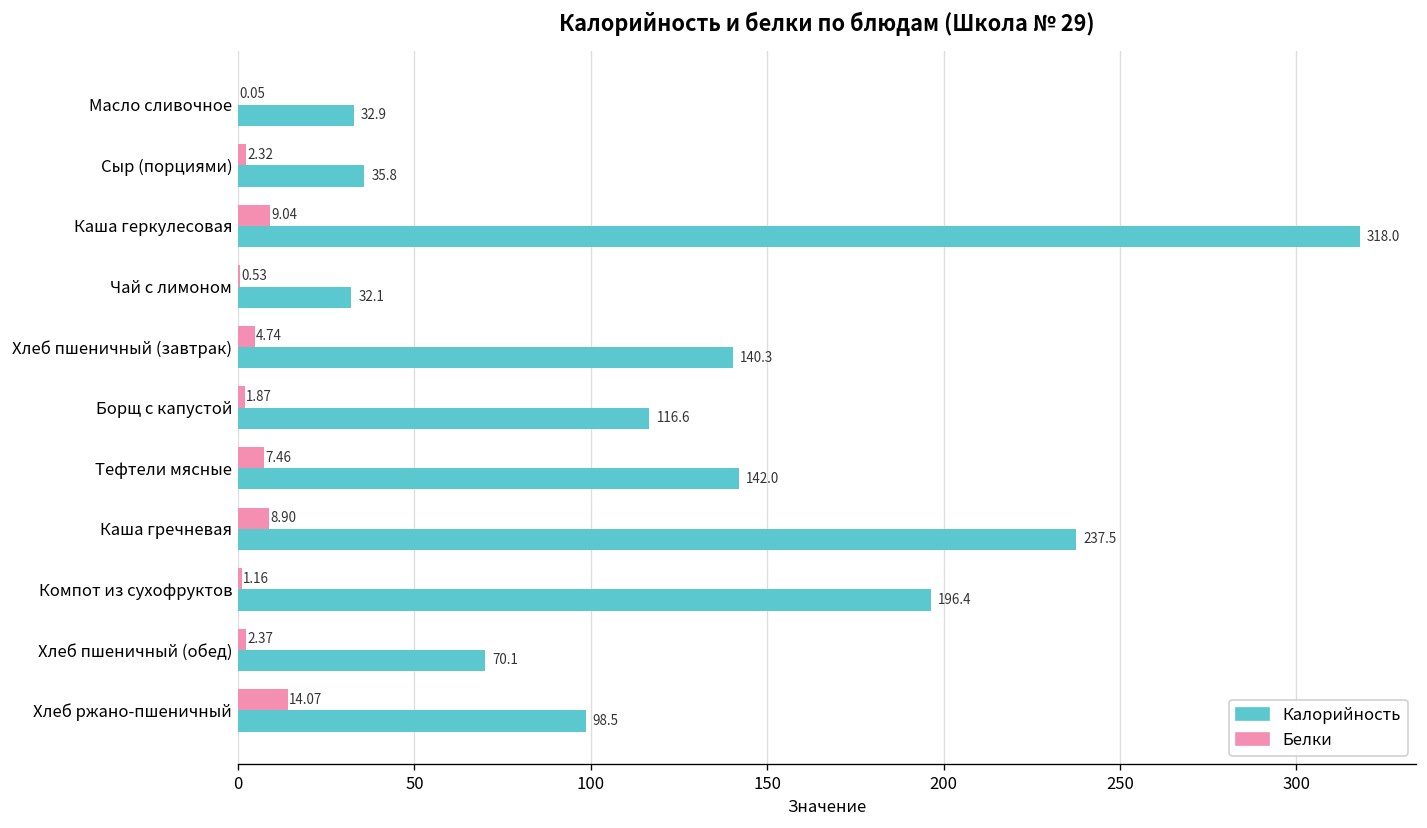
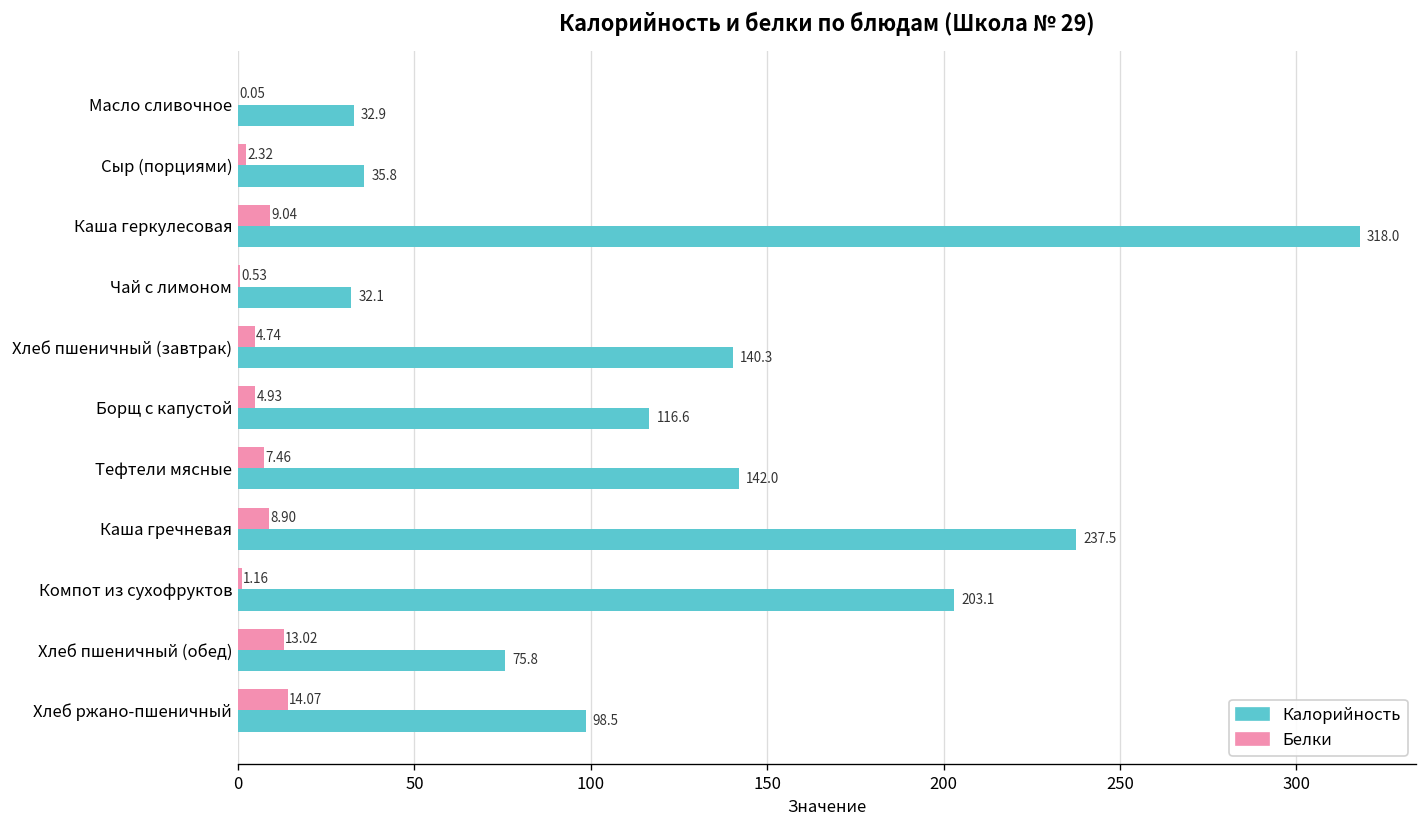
  {
    "Калорийность": {
      "Масло сливочное": 32.9,
      "Сыр (порциями)": 35.8,
      "Каша геркулесовая": 318.0,
      "Чай с лимоном": 32.1,
      "Хлеб пшеничный (завтрак)": 140.3,
      "Борщ с капустой": 116.6,
      "Тефтели мясные": 142.0,
      "Каша гречневая": 237.5,
-     "Компот из сухофруктов": 196.4,
-     "Хлеб пшеничный (обед)": 70.1,
+     "Компот из сухофруктов": 203.1,
+     "Хлеб пшеничный (обед)": 75.8,
      "Хлеб ржано-пшеничный": 98.5
    },
    "Белки": {
      "Масло сливочное": 0.05,
      "Сыр (порциями)": 2.32,
      "Каша геркулесовая": 9.04,
      "Чай с лимоном": 0.53,
      "Хлеб пшеничный (завтрак)": 4.74,
-     "Борщ с капустой": 1.87,
+     "Борщ с капустой": 4.93,
      "Тефтели мясные": 7.46,
      "Каша гречневая": 8.90,
      "Компот из сухофруктов": 1.16,
-     "Хлеб пшеничный (обед)": 2.37,
+     "Хлеб пшеничный (обед)": 13.02,
      "Хлеб ржано-пшеничный": 14.07
    }
  }
